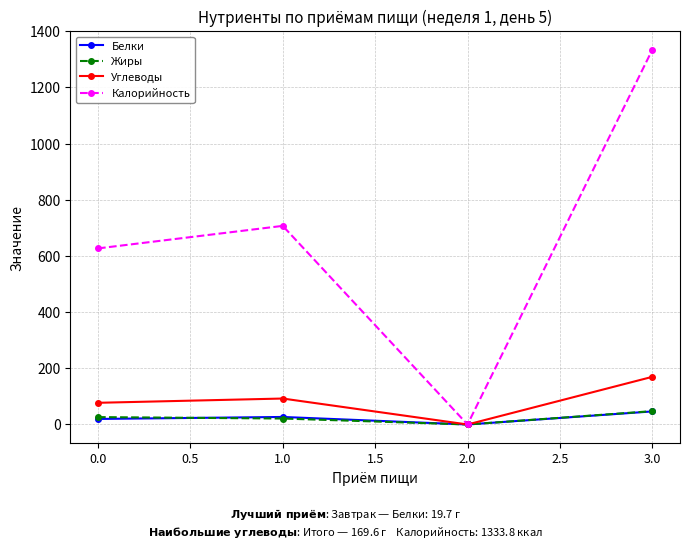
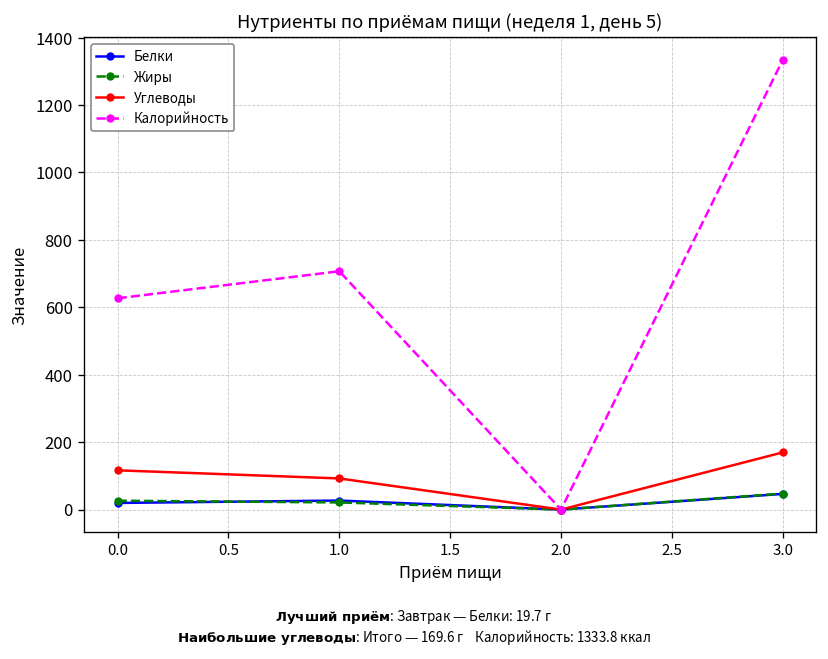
  {
    "Углеводы": {
-     "0.0": 80,
+     "0.0": 120,
      "1.0": 90,
      "3.0": 170
    },
    "Калорийность": {
      "0.0": 630,
      "1.0": 710,
      "3.0": 1330
    }
  }
